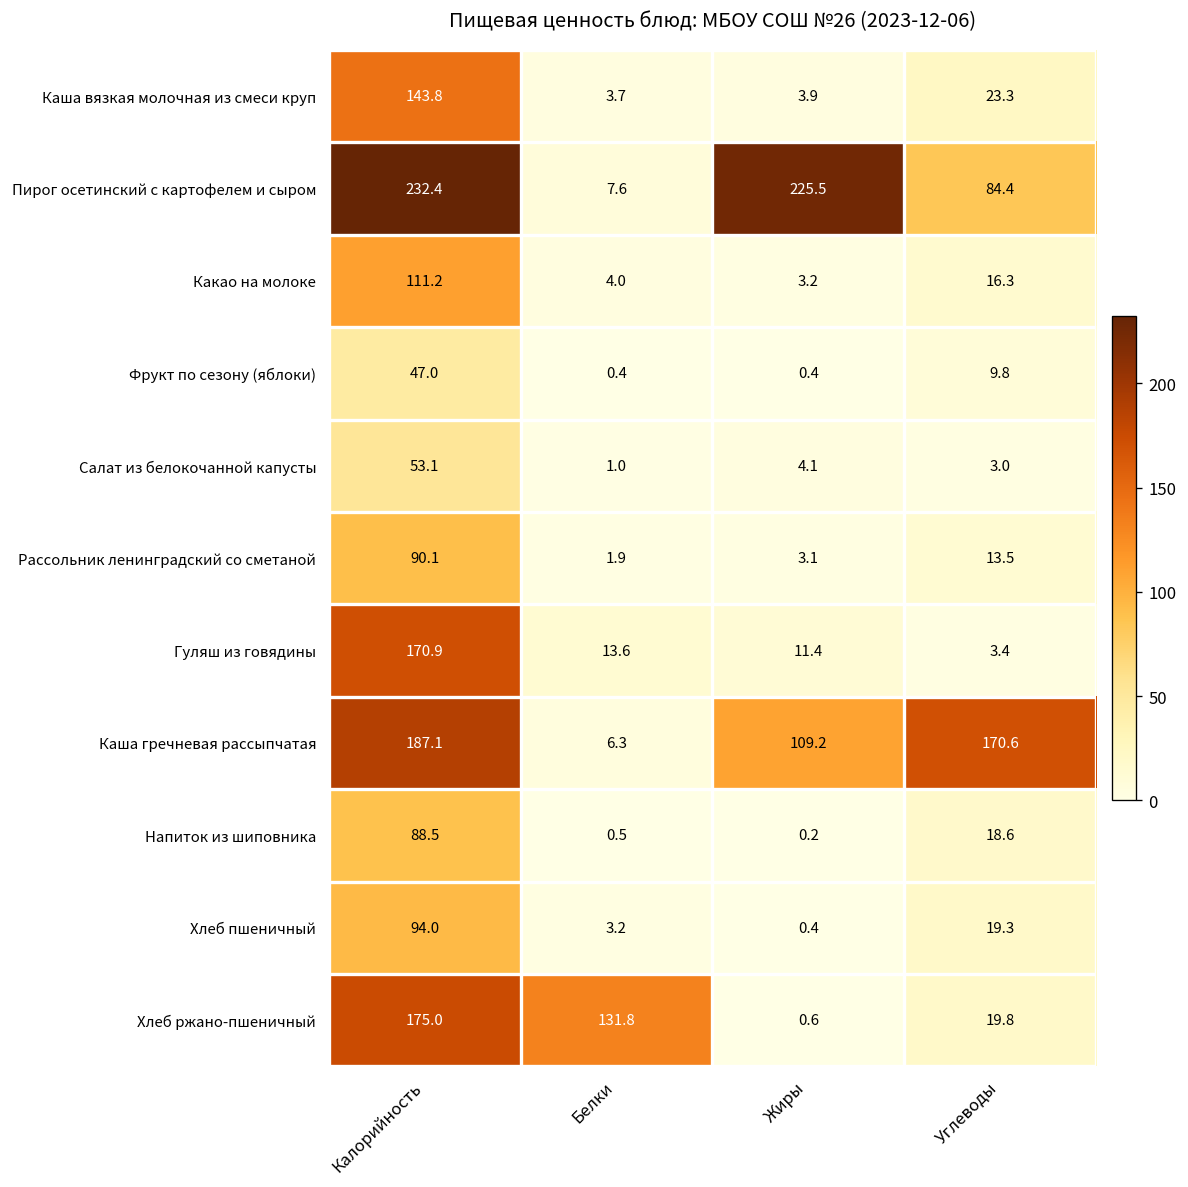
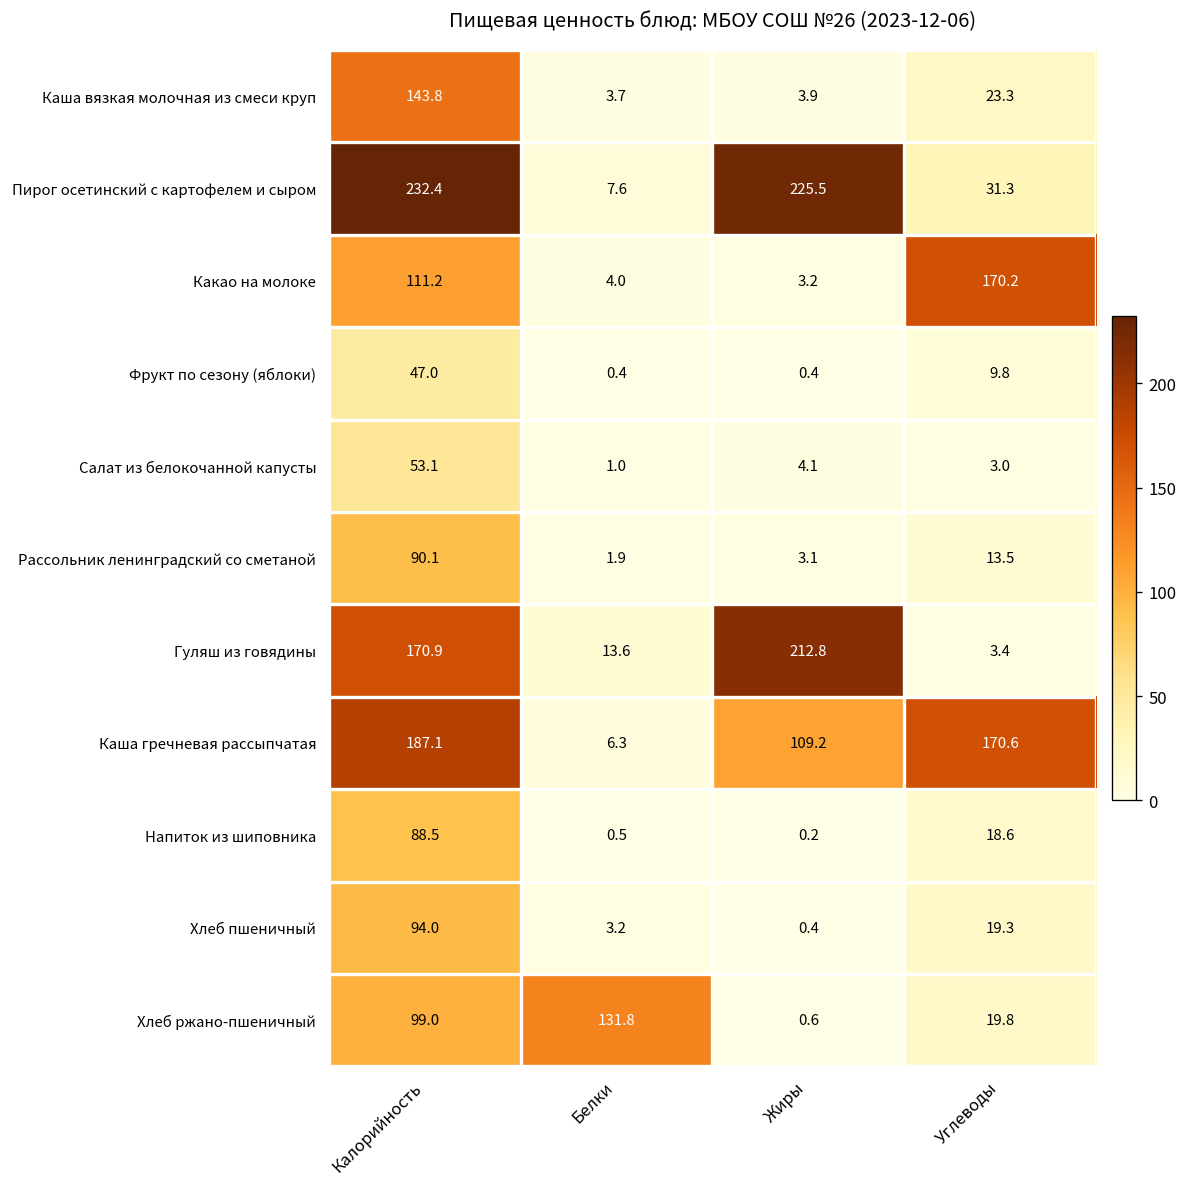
  {
    "Каша вязкая молочная из смеси круп": {
      "Калорийность": 143.8,
      "Белки": 3.7,
      "Жиры": 3.9,
      "Углеводы": 23.3
    },
    "Пирог осетинский с картофелем и сыром": {
      "Калорийность": 232.4,
      "Белки": 7.6,
      "Жиры": 225.5,
-     "Углеводы": 84.4
+     "Углеводы": 31.3
    },
    "Какао на молоке": {
      "Калорийность": 111.2,
      "Белки": 4.0,
      "Жиры": 3.2,
-     "Углеводы": 16.3
+     "Углеводы": 170.2
    },
    "Фрукт по сезону (яблоки)": {
      "Калорийность": 47.0,
      "Белки": 0.4,
      "Жиры": 0.4,
      "Углеводы": 9.8
    },
    "Салат из белокочанной капусты": {
      "Калорийность": 53.1,
      "Белки": 1.0,
      "Жиры": 4.1,
      "Углеводы": 3.0
    },
    "Рассольник ленинградский со сметаной": {
      "Калорийность": 90.1,
      "Белки": 1.9,
      "Жиры": 3.1,
      "Углеводы": 13.5
    },
    "Гуляш из говядины": {
      "Калорийность": 170.9,
      "Белки": 13.6,
-     "Жиры": 11.4,
+     "Жиры": 212.8,
      "Углеводы": 3.4
    },
    "Каша гречневая рассыпчатая": {
      "Калорийность": 187.1,
      "Белки": 6.3,
      "Жиры": 109.2,
      "Углеводы": 170.6
    },
    "Напиток из шиповника": {
      "Калорийность": 88.5,
      "Белки": 0.5,
      "Жиры": 0.2,
      "Углеводы": 18.6
    },
    "Хлеб пшеничный": {
      "Калорийность": 94.0,
      "Белки": 3.2,
      "Жиры": 0.4,
      "Углеводы": 19.3
    },
    "Хлеб ржано-пшеничный": {
-     "Калорийность": 175.0,
+     "Калорийность": 99.0,
      "Белки": 131.8,
      "Жиры": 0.6,
      "Углеводы": 19.8
    }
  }
